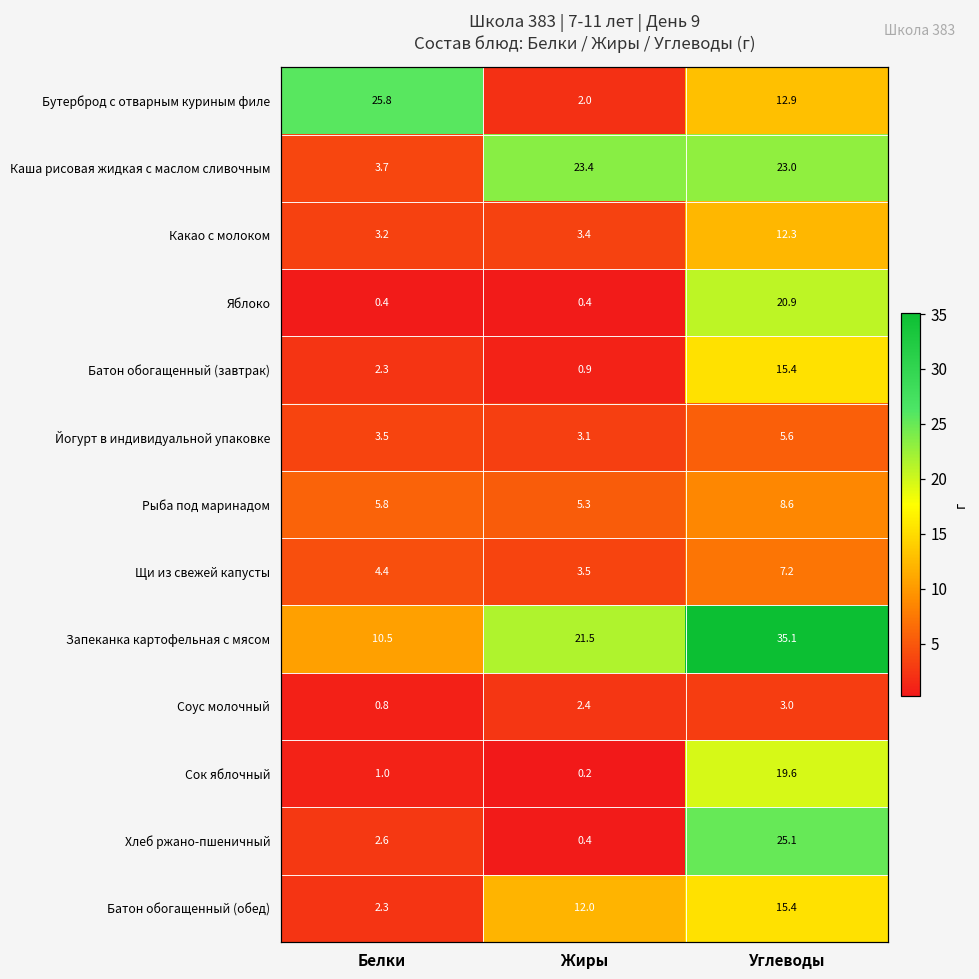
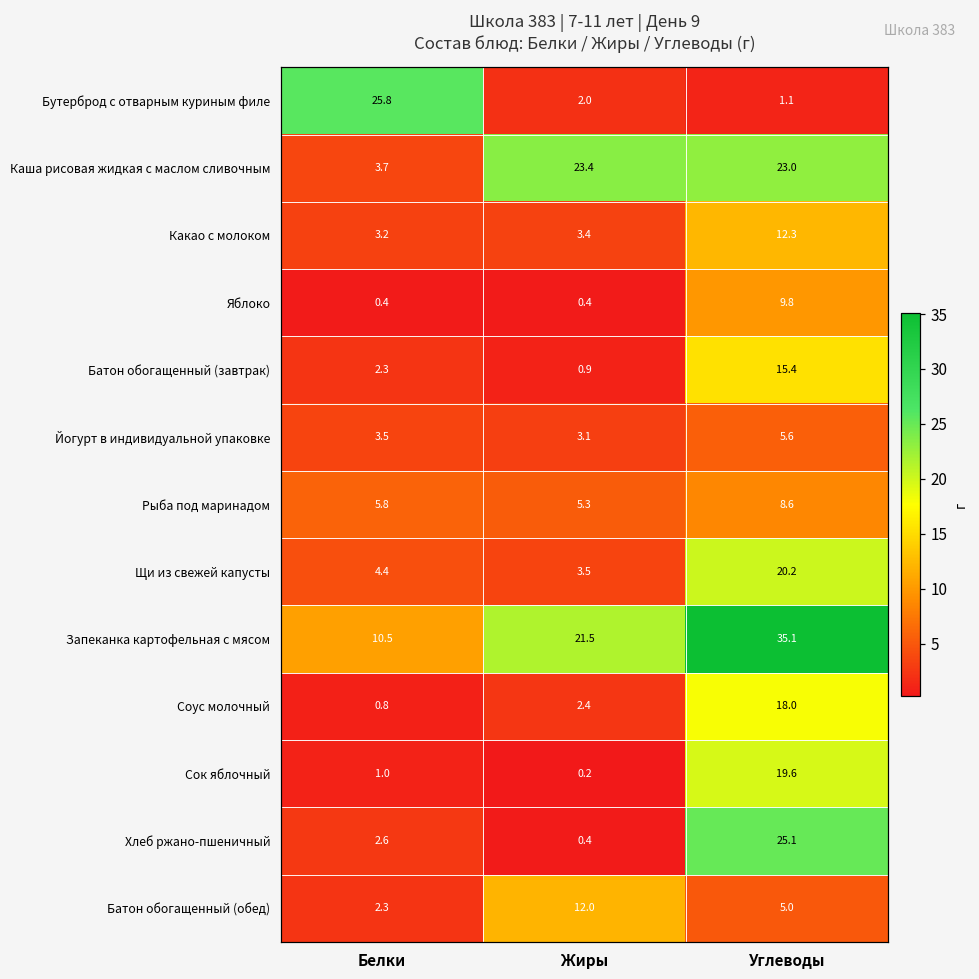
  {
    "Бутерброд с отварным куриным филе": {
      "Белки": 25.8,
      "Жиры": 2.0,
-     "Углеводы": 12.9
+     "Углеводы": 1.1
    },
    "Каша рисовая жидкая с маслом сливочным": {
      "Белки": 3.7,
      "Жиры": 23.4,
      "Углеводы": 23.0
    },
    "Какао с молоком": {
      "Белки": 3.2,
      "Жиры": 3.4,
      "Углеводы": 12.3
    },
    "Яблоко": {
      "Белки": 0.4,
      "Жиры": 0.4,
-     "Углеводы": 20.9
+     "Углеводы": 9.8
    },
    "Батон обогащенный (завтрак)": {
      "Белки": 2.3,
      "Жиры": 0.9,
      "Углеводы": 15.4
    },
    "Йогурт в индивидуальной упаковке": {
      "Белки": 3.5,
      "Жиры": 3.1,
      "Углеводы": 5.6
    },
    "Рыба под маринадом": {
      "Белки": 5.8,
      "Жиры": 5.3,
      "Углеводы": 8.6
    },
    "Щи из свежей капусты": {
      "Белки": 4.4,
      "Жиры": 3.5,
-     "Углеводы": 7.2
+     "Углеводы": 20.2
    },
    "Запеканка картофельная с мясом": {
      "Белки": 10.5,
      "Жиры": 21.5,
      "Углеводы": 35.1
    },
    "Соус молочный": {
      "Белки": 0.8,
      "Жиры": 2.4,
-     "Углеводы": 3.0
+     "Углеводы": 18.0
    },
    "Сок яблочный": {
      "Белки": 1.0,
      "Жиры": 0.2,
      "Углеводы": 19.6
    },
    "Хлеб ржано-пшеничный": {
      "Белки": 2.6,
      "Жиры": 0.4,
      "Углеводы": 25.1
    },
    "Батон обогащенный (обед)": {
      "Белки": 2.3,
      "Жиры": 12.0,
-     "Углеводы": 15.4
+     "Углеводы": 5.0
    }
  }
